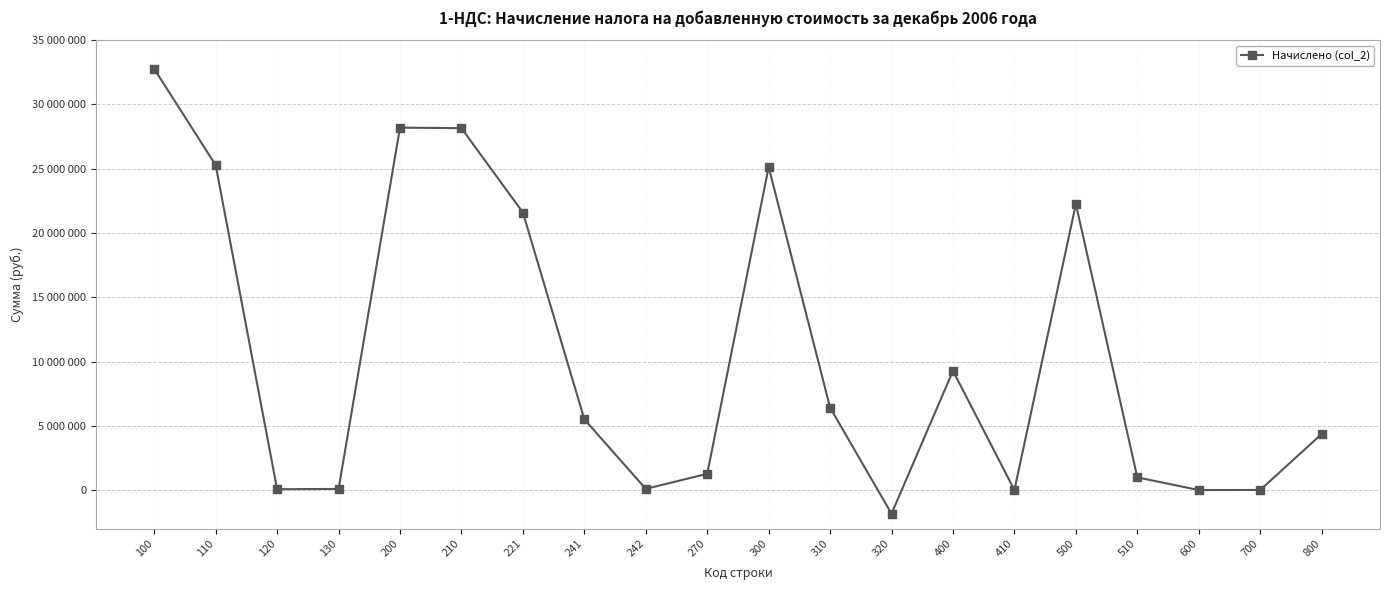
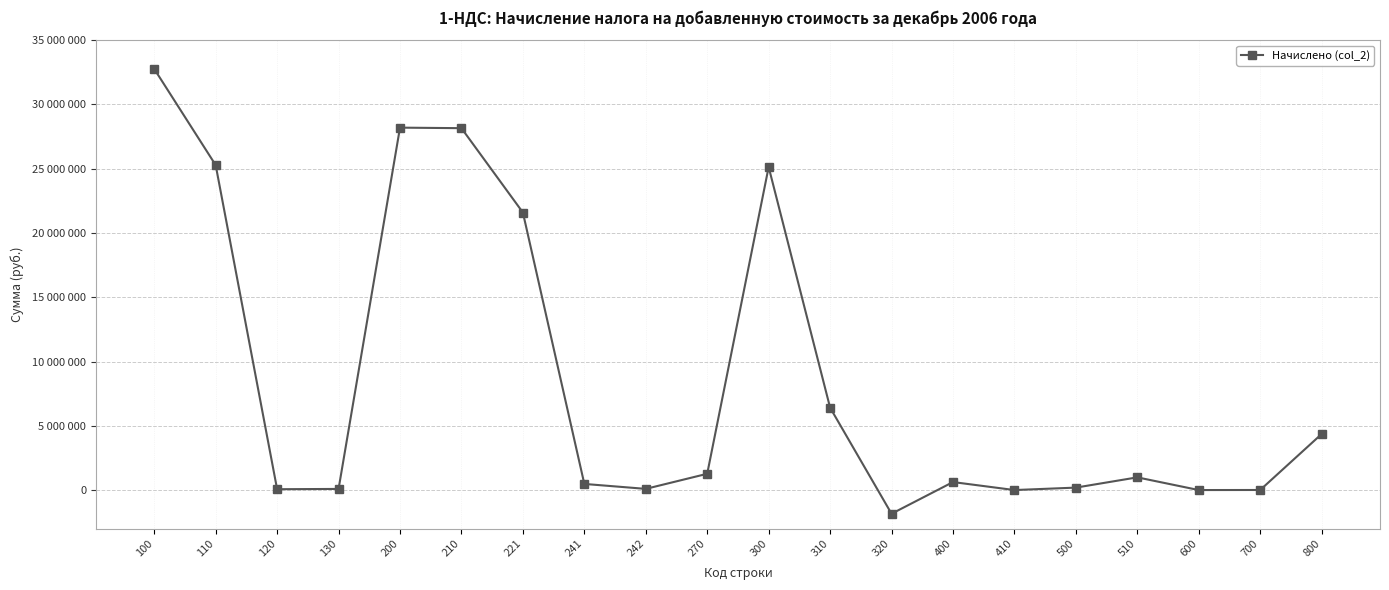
  {
    "100": 32800000,
    "110": 25300000,
    "120": 100000,
    "130": 100000,
    "200": 28200000,
    "210": 28200000,
    "221": 21600000,
-   "241": 5500000,
+   "241": 500000,
    "242": 100000,
    "270": 1300000,
    "300": 25100000,
    "310": 6400000,
    "320": -1800000,
-   "400": 9300000,
+   "400": 600000,
    "410": 0,
-   "500": 22300000,
+   "500": 200000,
    "510": 1000000,
    "600": 0,
    "700": 0,
    "800": 4400000
  }
